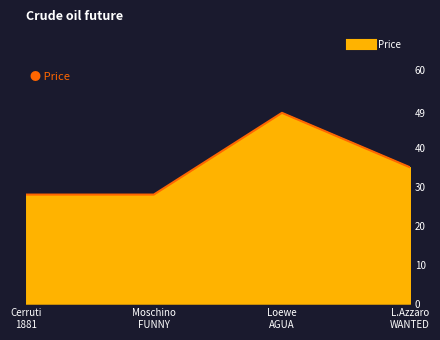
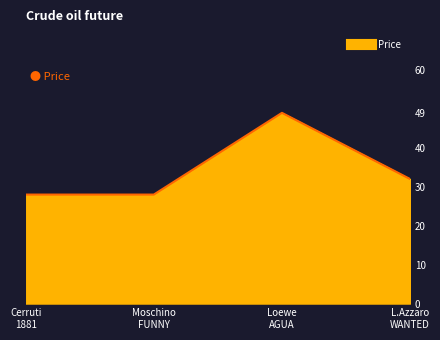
  {
    "Cerruti 1881": 28,
    "Moschino FUNNY": 28,
    "Loewe AGUA": 49,
-   "L.Azzaro WANTED": 35
+   "L.Azzaro WANTED": 32
  }
